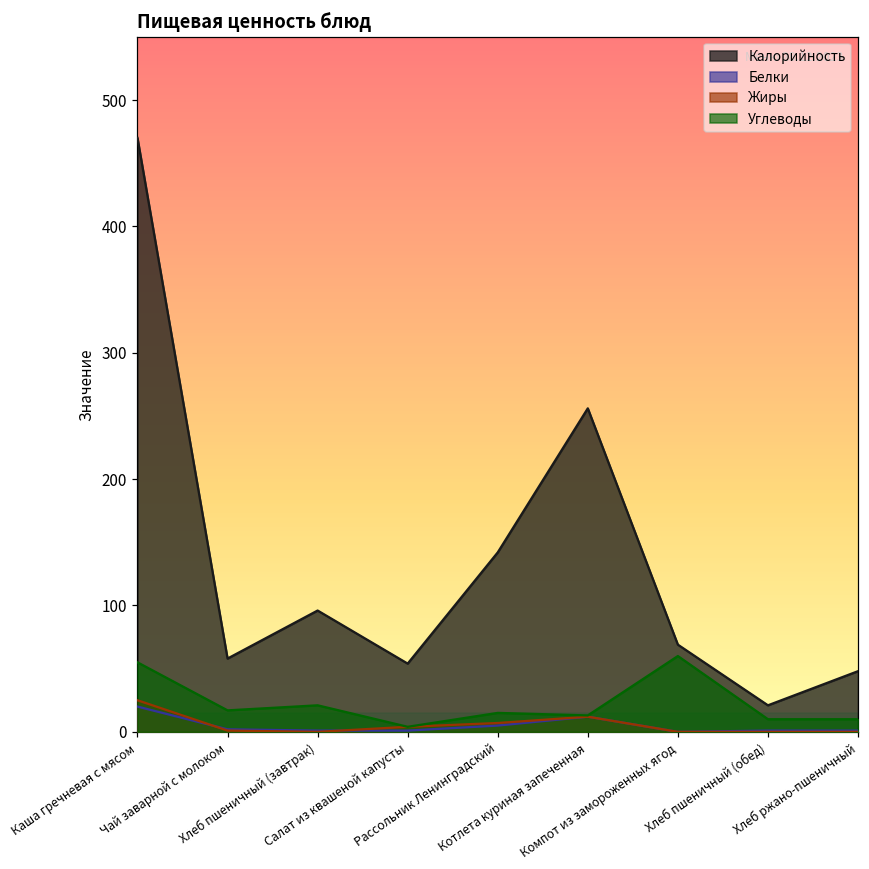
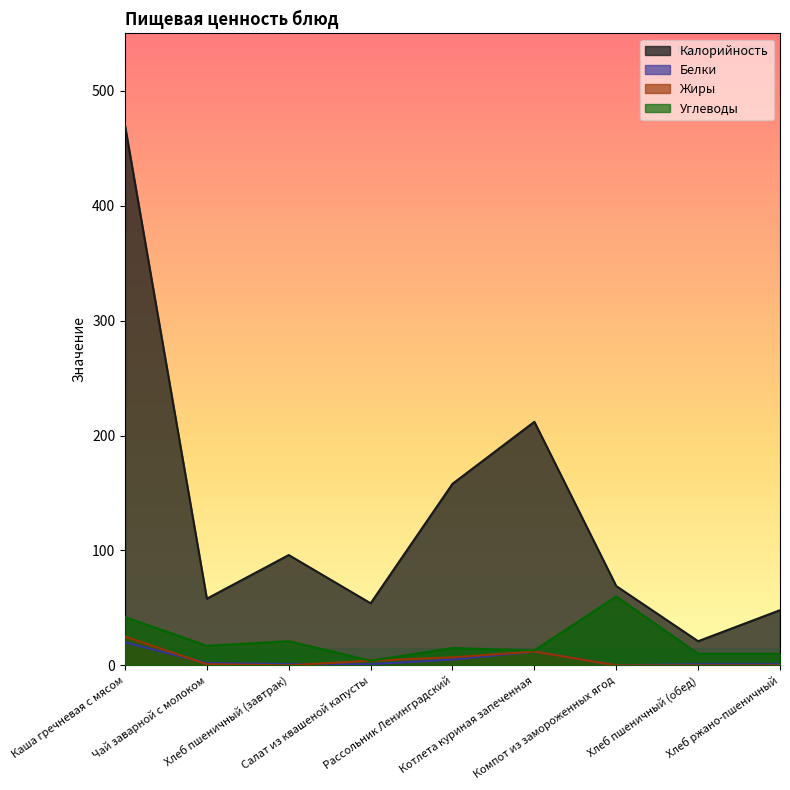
  {
    "Калорийность": {
      "Каша гречневая с мясом": 470,
      "Чай заварной с молоком": 58,
      "Хлеб пшеничный (завтрак)": 96,
      "Салат из квашеной капусты": 54,
-     "Рассольник Ленинградский": 142,
-     "Котлета куриная запеченная": 256,
+     "Рассольник Ленинградский": 158,
+     "Котлета куриная запеченная": 212,
      "Компот из замороженных ягод": 69,
      "Хлеб пшеничный (обед)": 21,
      "Хлеб ржано-пшеничный": 48
    },
    "Белки": {
      "Каша гречневая с мясом": 20
    },
    "Жиры": {
      "Каша гречневая с мясом": 25
    },
    "Углеводы": {
-     "Каша гречневая с мясом": 55,
+     "Каша гречневая с мясом": 42,
      "Чай заварной с молоком": 17,
      "Хлеб пшеничный (завтрак)": 21,
      "Компот из замороженных ягод": 60
    }
  }
